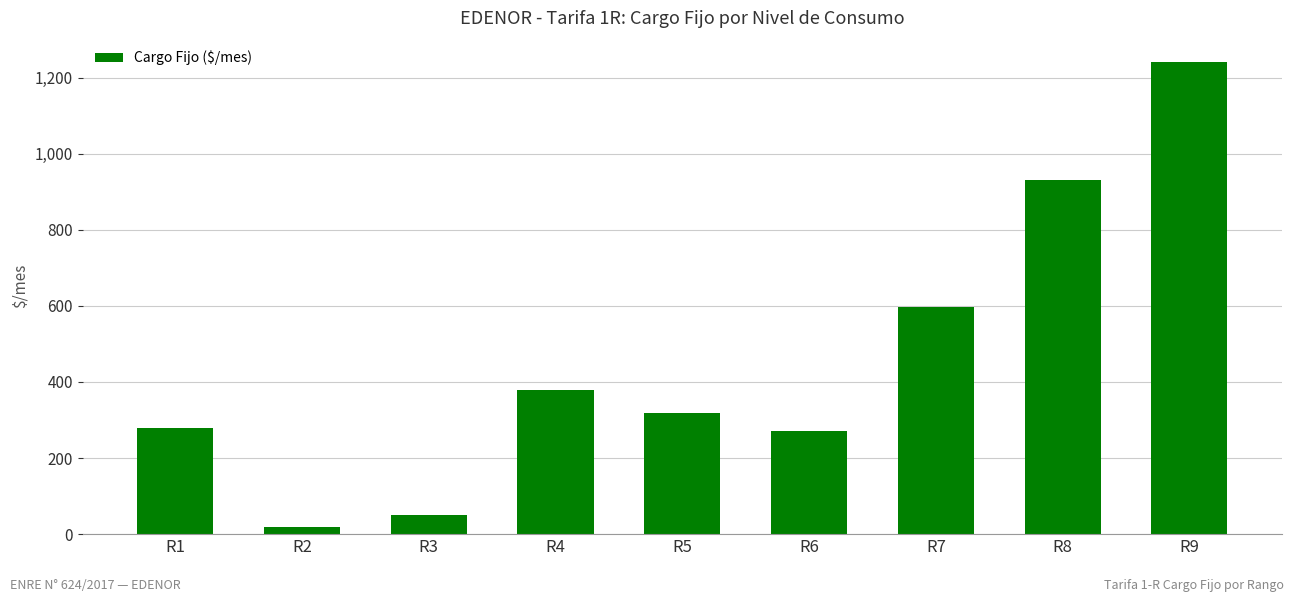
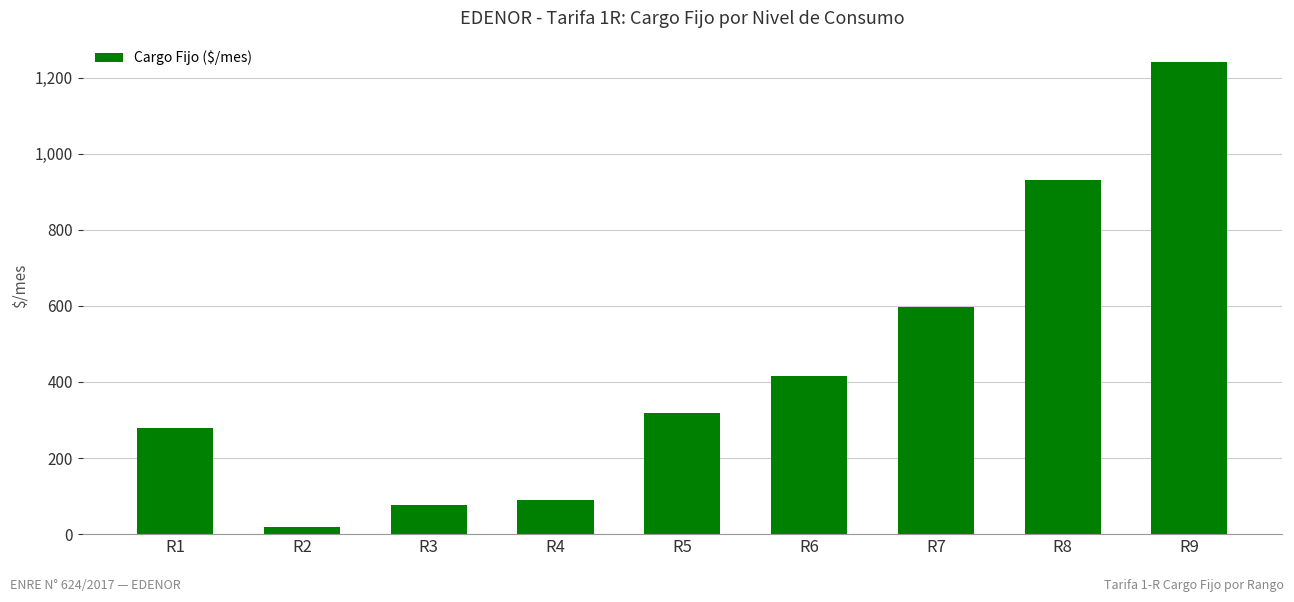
  {
    "R1": "280",
    "R2": "20",
-   "R3": "50",
-   "R4": "380",
+   "R3": "80",
+   "R4": "90",
    "R5": "320",
-   "R6": "270",
+   "R6": "420",
    "R7": "600",
    "R8": "930",
    "R9": "1,240"
  }
